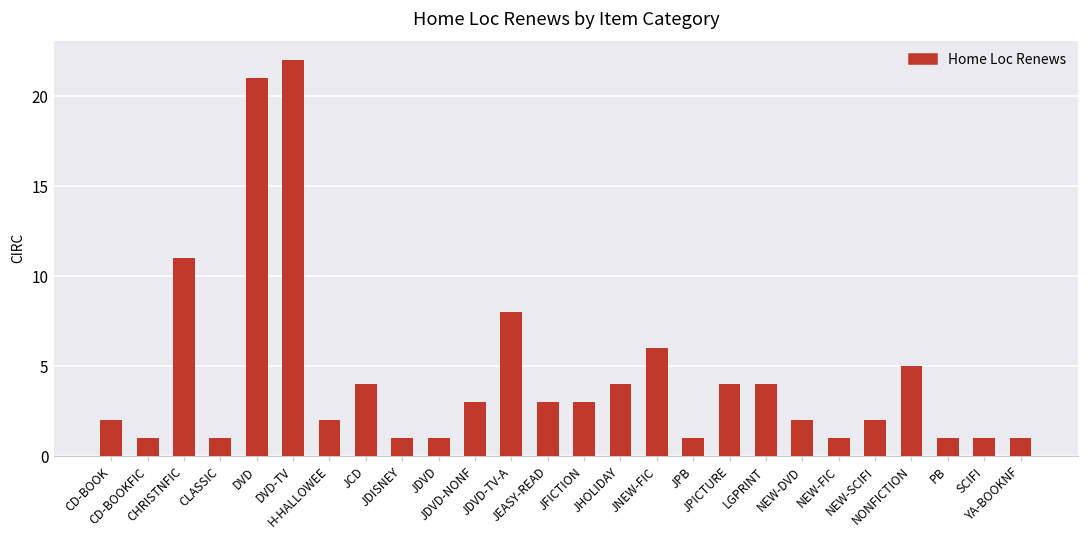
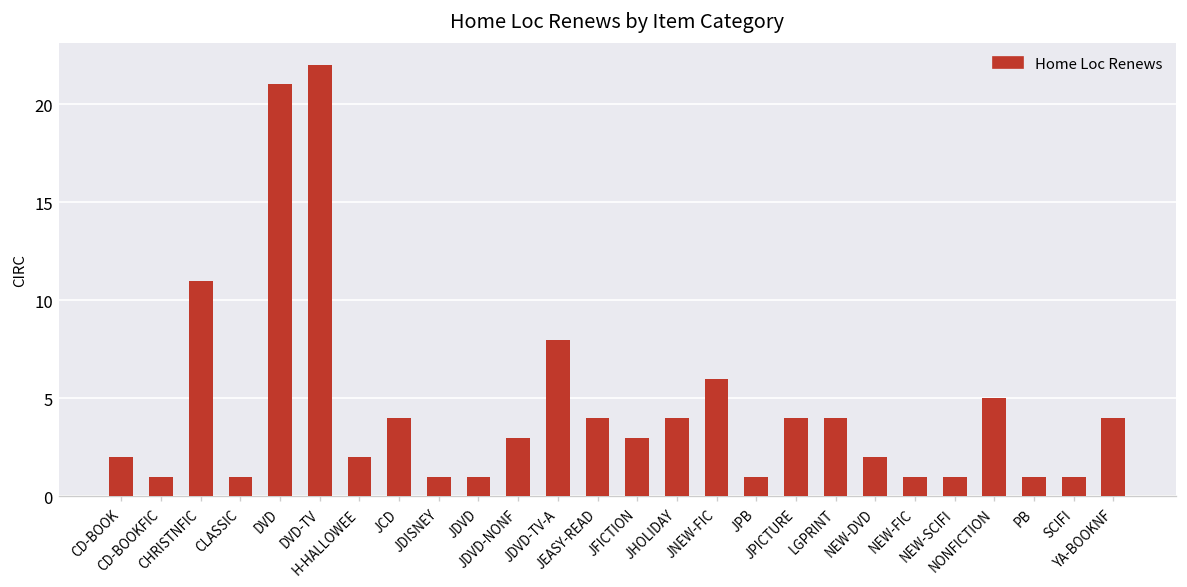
  {
    "CD-BOOK": 2,
    "CD-BOOKFIC": 1,
    "CHRISTNFIC": 11,
    "CLASSIC": 1,
    "DVD": 21,
    "DVD-TV": 22,
    "H-HALLOWEE": 2,
    "JCD": 4,
    "JDISNEY": 1,
    "JDVD": 1,
    "JDVD-NONF": 3,
    "JDVD-TV-A": 8,
-   "JEASY-READ": 3,
+   "JEASY-READ": 4,
    "JFICTION": 3,
    "JHOLIDAY": 4,
    "JNEW-FIC": 6,
    "JPB": 1,
    "JPICTURE": 4,
    "LGPRINT": 4,
    "NEW-DVD": 2,
    "NEW-FIC": 1,
-   "NEW-SCIFI": 2,
+   "NEW-SCIFI": 1,
    "NONFICTION": 5,
    "PB": 1,
    "SCIFI": 1,
-   "YA-BOOKNF": 1
+   "YA-BOOKNF": 4
  }
